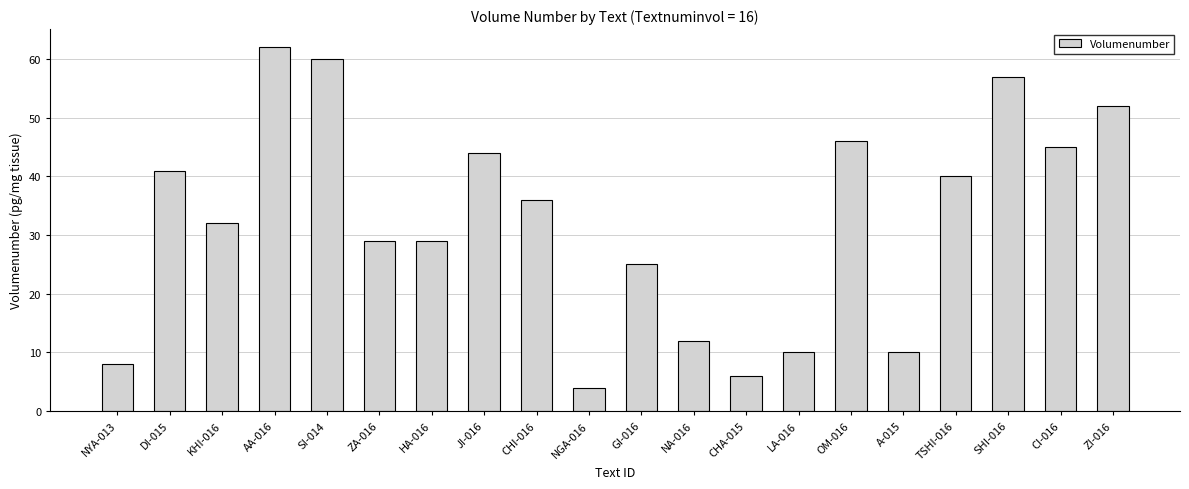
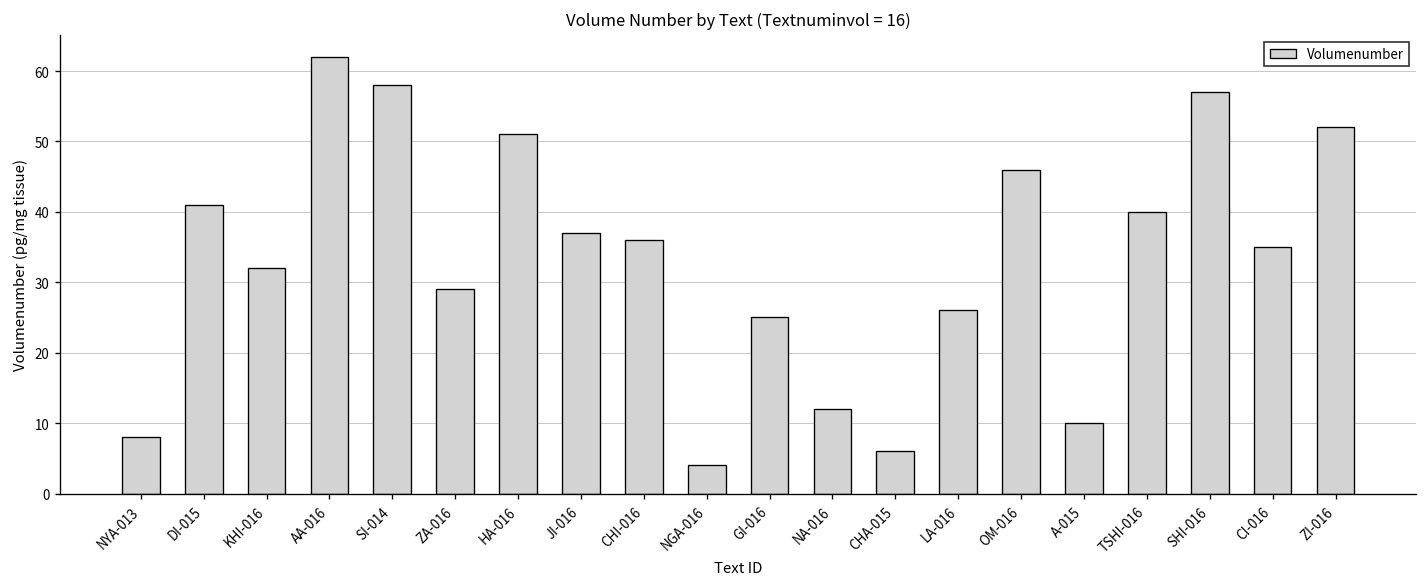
  {
    "NYA-013": 8,
    "DI-015": 41,
    "KHI-016": 32,
    "AA-016": 62,
-   "SI-014": 60,
+   "SI-014": 58,
    "ZA-016": 29,
-   "HA-016": 29,
-   "JI-016": 44,
+   "HA-016": 51,
+   "JI-016": 37,
    "CHI-016": 36,
    "NGA-016": 4,
    "GI-016": 25,
    "NA-016": 12,
    "CHA-015": 6,
-   "LA-016": 10,
+   "LA-016": 26,
    "OM-016": 46,
    "A-015": 10,
    "TSHI-016": 40,
    "SHI-016": 57,
-   "CI-016": 45,
+   "CI-016": 35,
    "ZI-016": 52
  }
